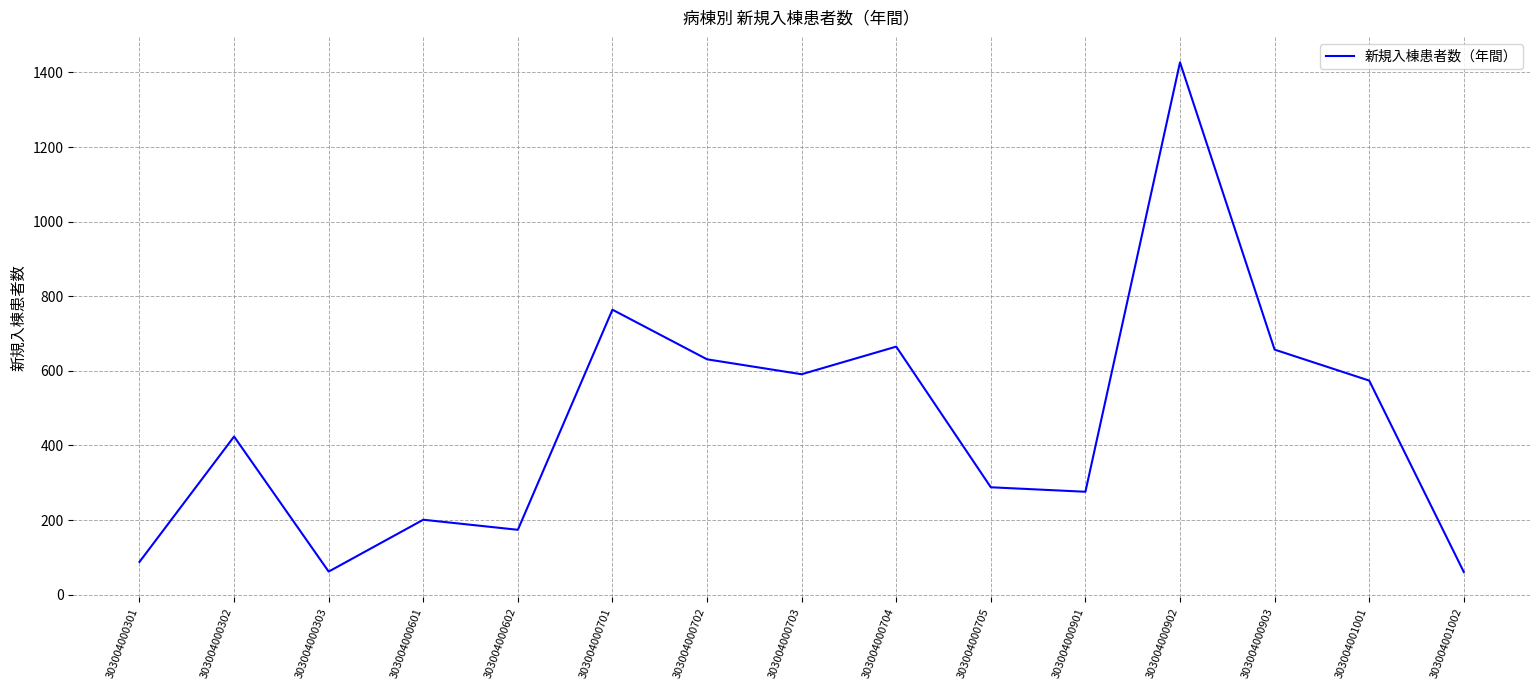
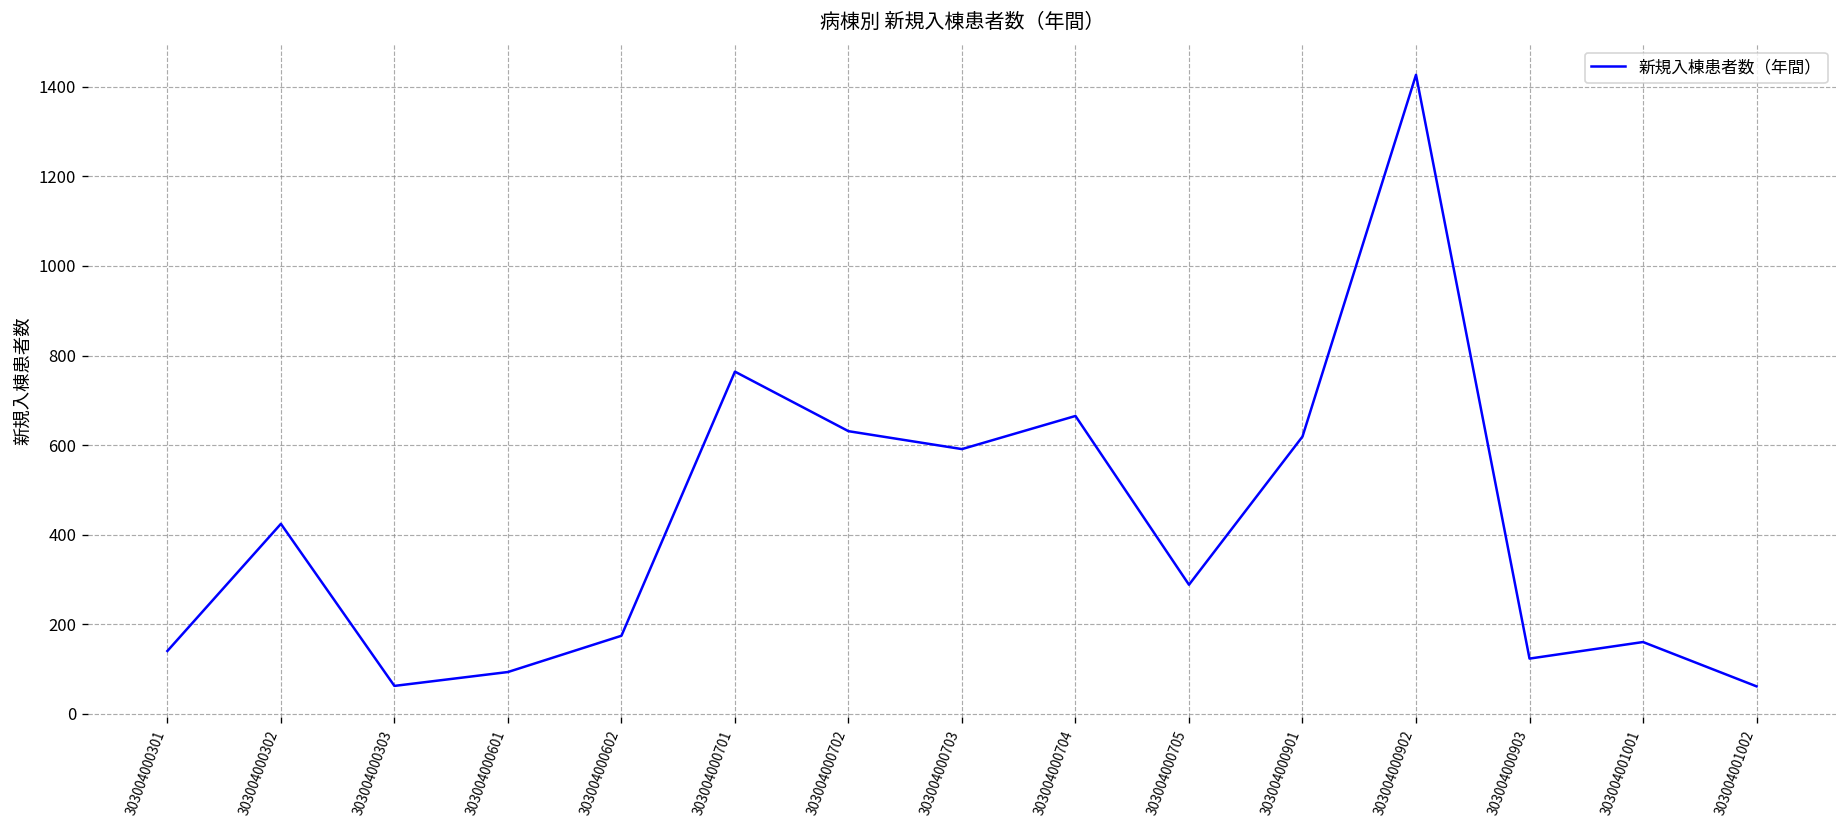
  {
-   "303004000301": 90,
+   "303004000301": 140,
    "303004000302": 420,
    "303004000303": 60,
-   "303004000601": 200,
+   "303004000601": 90,
    "303004000602": 170,
    "303004000701": 760,
    "303004000702": 630,
    "303004000703": 590,
    "303004000704": 670,
    "303004000705": 290,
-   "303004000901": 280,
+   "303004000901": 620,
    "303004000902": 1430,
-   "303004000903": 660,
-   "303004001001": 570,
+   "303004000903": 120,
+   "303004001001": 160,
    "303004001002": 60
  }
